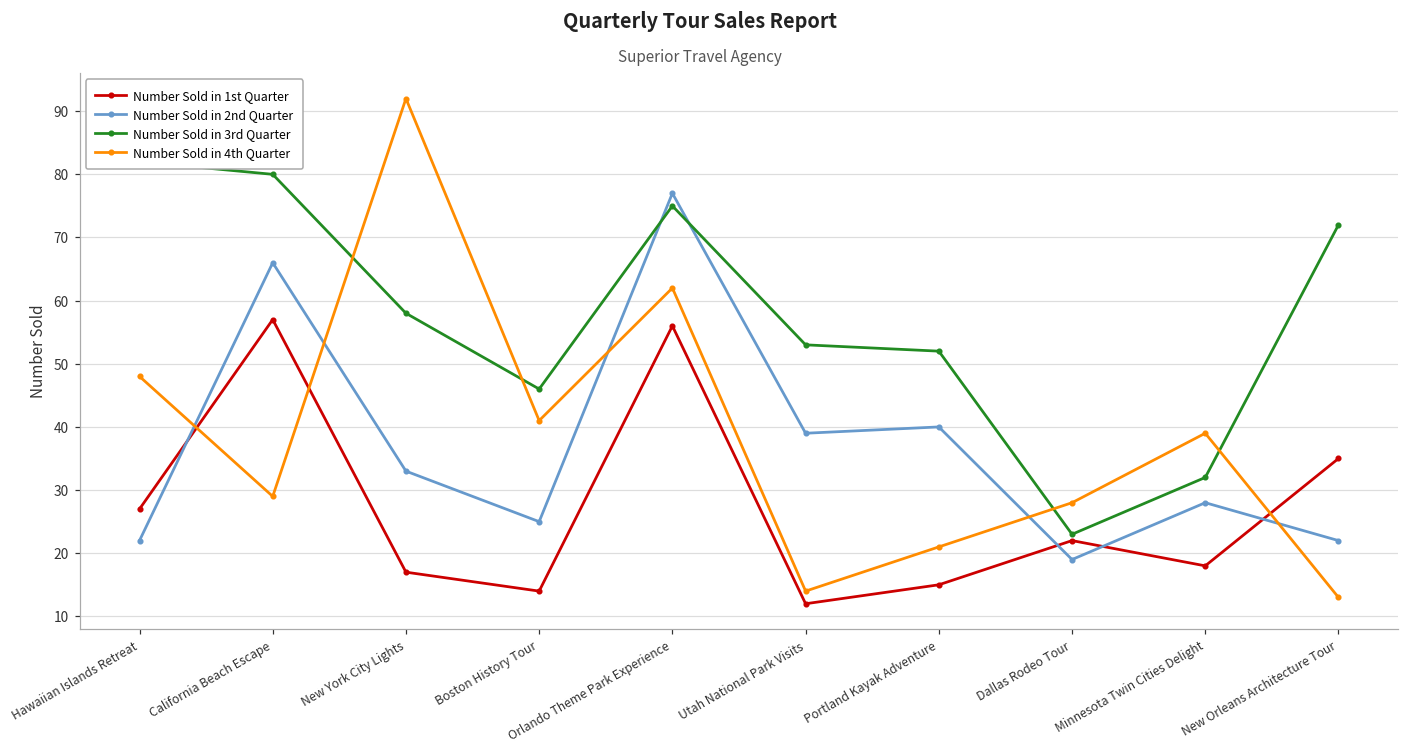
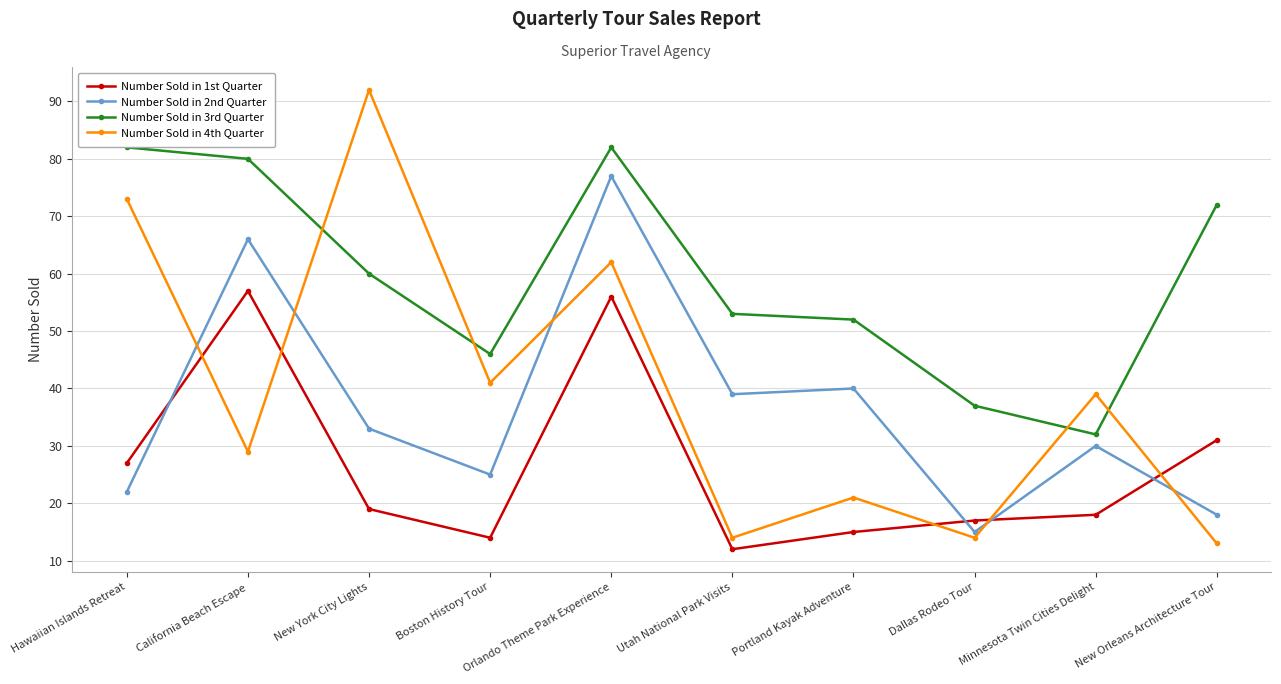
  {
    "Number Sold in 1st Quarter": {
      "Hawaiian Islands Retreat": 27,
      "California Beach Escape": 57,
-     "New York City Lights": 17,
+     "New York City Lights": 19,
      "Boston History Tour": 14,
      "Orlando Theme Park Experience": 56,
      "Utah National Park Visits": 12,
      "Portland Kayak Adventure": 15,
-     "Dallas Rodeo Tour": 22,
+     "Dallas Rodeo Tour": 17,
      "Minnesota Twin Cities Delight": 18,
-     "New Orleans Architecture Tour": 35
+     "New Orleans Architecture Tour": 31
    },
    "Number Sold in 2nd Quarter": {
      "Hawaiian Islands Retreat": 22,
      "California Beach Escape": 66,
      "New York City Lights": 33,
      "Boston History Tour": 25,
      "Orlando Theme Park Experience": 77,
      "Utah National Park Visits": 39,
      "Portland Kayak Adventure": 40,
-     "Dallas Rodeo Tour": 19,
-     "Minnesota Twin Cities Delight": 28,
-     "New Orleans Architecture Tour": 22
+     "Dallas Rodeo Tour": 15,
+     "Minnesota Twin Cities Delight": 30,
+     "New Orleans Architecture Tour": 18
    },
    "Number Sold in 3rd Quarter": {
      "Hawaiian Islands Retreat": 82,
      "California Beach Escape": 80,
-     "New York City Lights": 58,
+     "New York City Lights": 60,
      "Boston History Tour": 46,
-     "Orlando Theme Park Experience": 75,
+     "Orlando Theme Park Experience": 82,
      "Utah National Park Visits": 53,
      "Portland Kayak Adventure": 52,
-     "Dallas Rodeo Tour": 23,
+     "Dallas Rodeo Tour": 37,
      "Minnesota Twin Cities Delight": 32,
      "New Orleans Architecture Tour": 72
    },
    "Number Sold in 4th Quarter": {
-     "Hawaiian Islands Retreat": 48,
+     "Hawaiian Islands Retreat": 73,
      "California Beach Escape": 29,
      "New York City Lights": 92,
      "Boston History Tour": 41,
      "Orlando Theme Park Experience": 62,
      "Utah National Park Visits": 14,
      "Portland Kayak Adventure": 21,
-     "Dallas Rodeo Tour": 28,
+     "Dallas Rodeo Tour": 14,
      "Minnesota Twin Cities Delight": 39,
      "New Orleans Architecture Tour": 13
    }
  }
